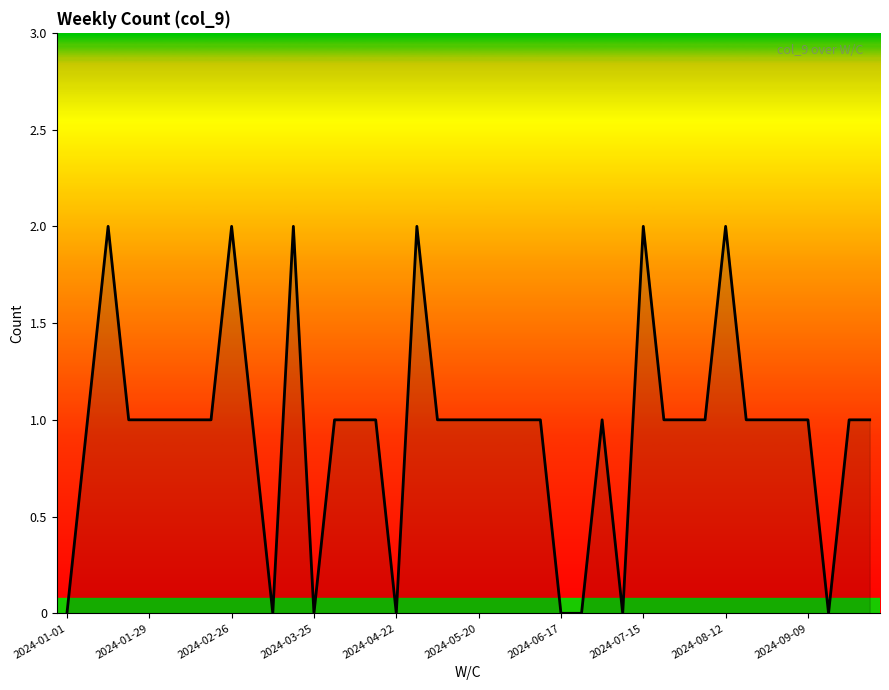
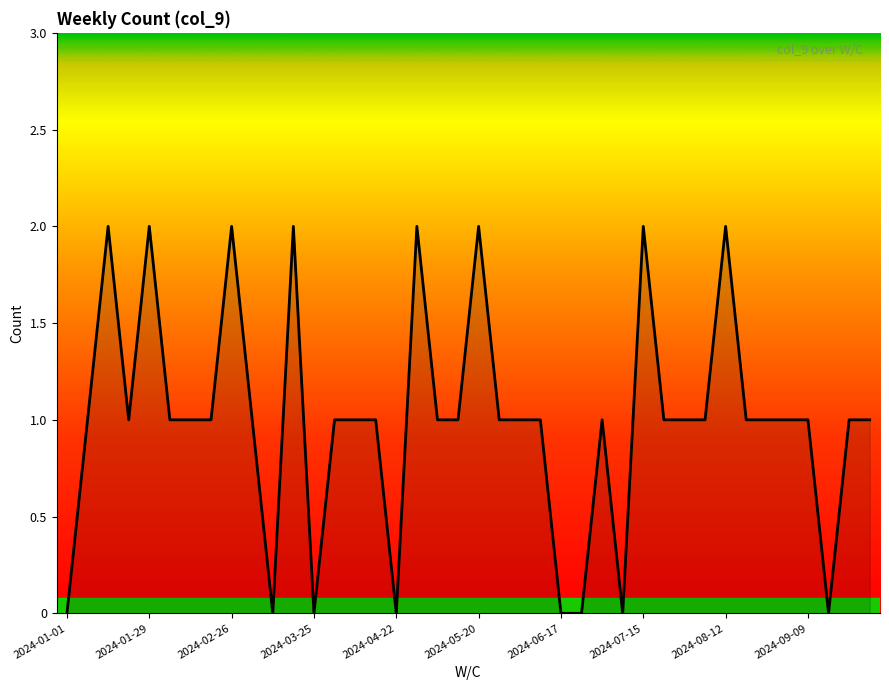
  {
-   "2024-01-29": 1,
+   "2024-01-29": 2,
    "2024-02-26": 2,
-   "2024-05-20": 1,
+   "2024-05-20": 2,
    "2024-07-15": 2,
    "2024-08-12": 2,
    "2024-09-09": 1
  }
